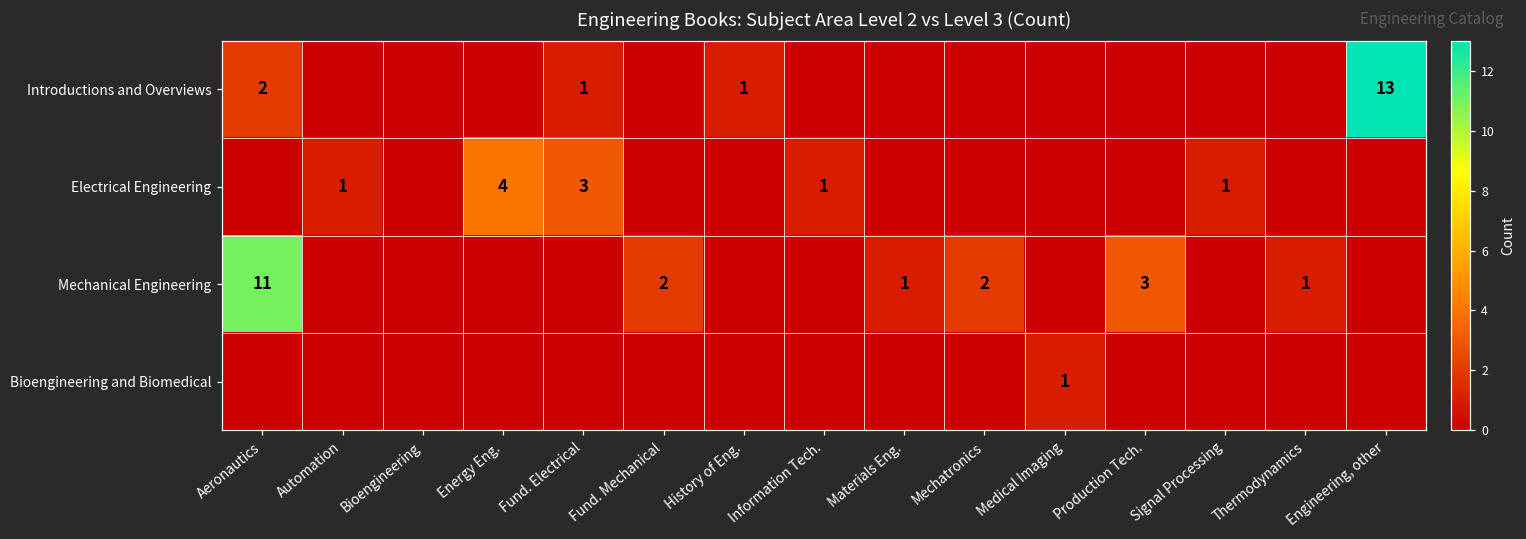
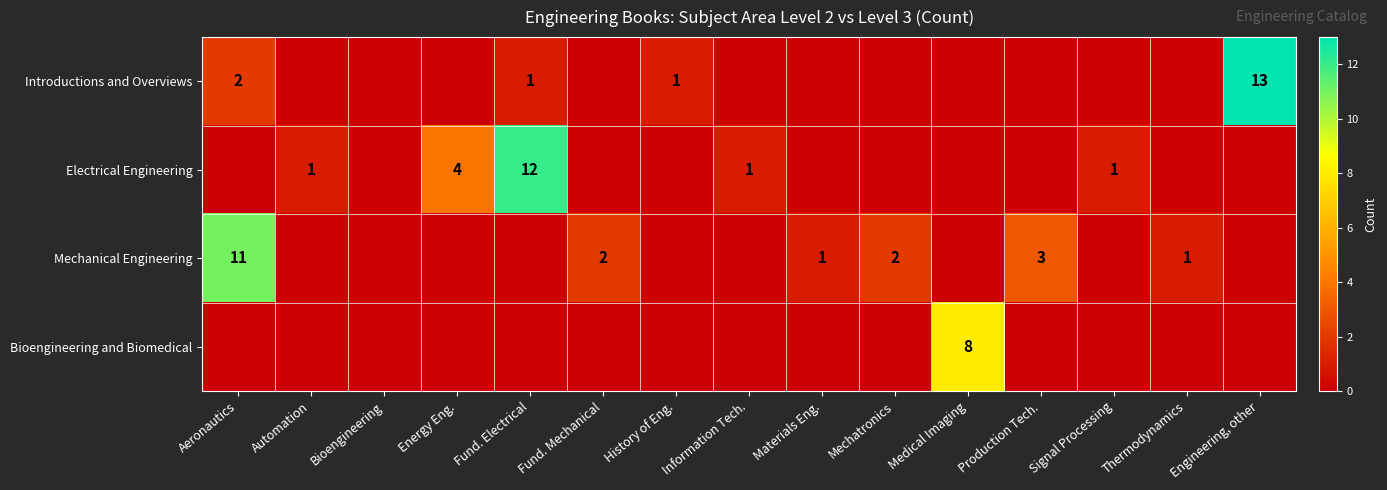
  {
    "Introductions and Overviews": {
      "Aeronautics": 2,
      "Fund. Electrical": 1,
      "History of Eng.": 1,
      "Engineering, other": 13
    },
    "Electrical Engineering": {
      "Automation": 1,
      "Energy Eng.": 4,
-     "Fund. Electrical": 3,
+     "Fund. Electrical": 12,
      "Information Tech.": 1,
      "Signal Processing": 1
    },
    "Mechanical Engineering": {
      "Aeronautics": 11,
      "Fund. Mechanical": 2,
      "Materials Eng.": 1,
      "Mechatronics": 2,
      "Production Tech.": 3,
      "Thermodynamics": 1
    },
    "Bioengineering and Biomedical": {
-     "Medical Imaging": 1
+     "Medical Imaging": 8
    }
  }
